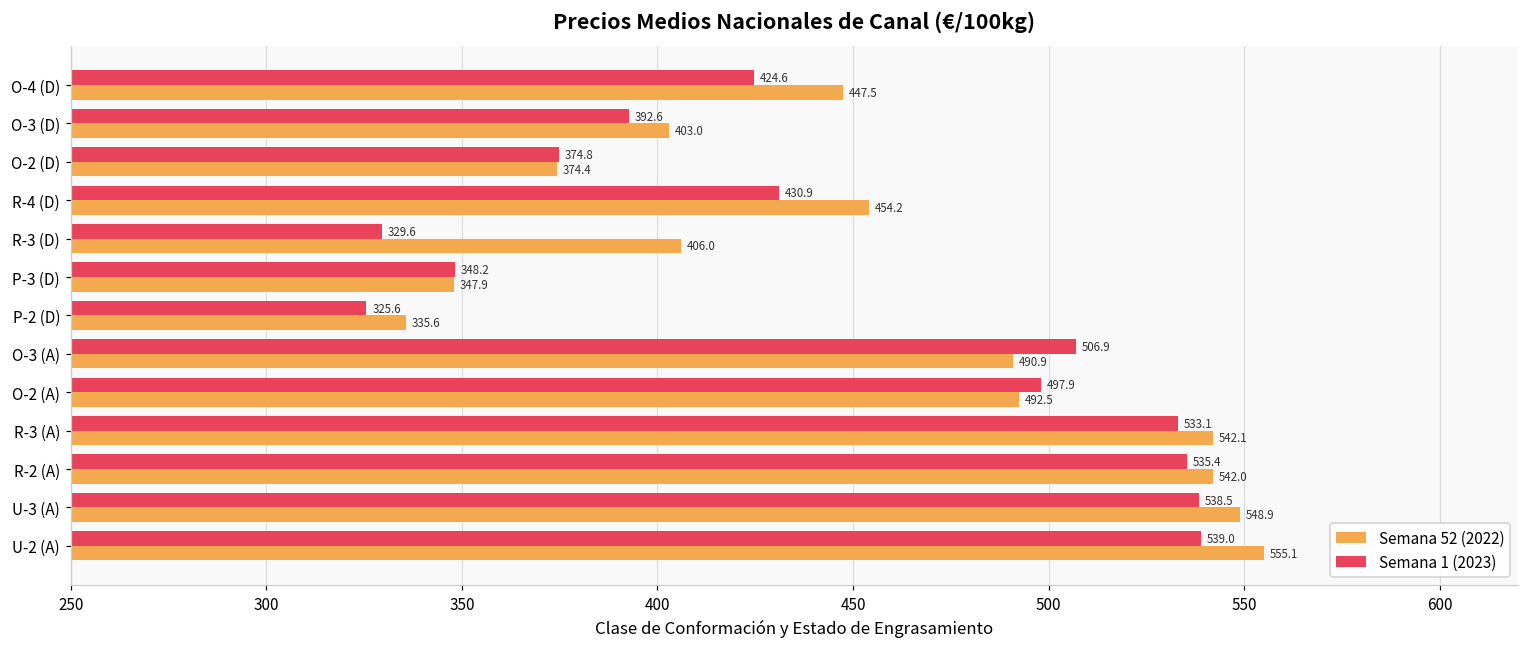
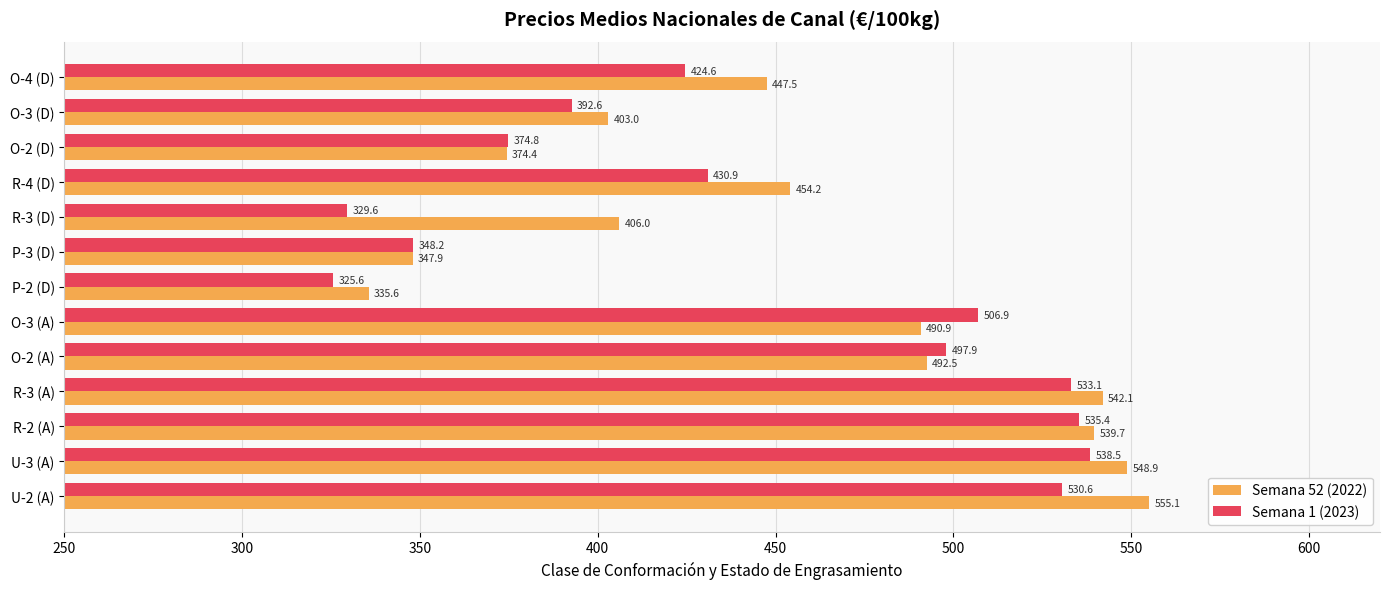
  {
    "Semana 52 (2022)": {
      "O-4 (D)": 447.5,
      "O-3 (D)": 403.0,
      "O-2 (D)": 374.4,
      "R-4 (D)": 454.2,
      "R-3 (D)": 406.0,
      "P-3 (D)": 347.9,
      "P-2 (D)": 335.6,
      "O-3 (A)": 490.9,
      "O-2 (A)": 492.5,
      "R-3 (A)": 542.1,
-     "R-2 (A)": 542.0,
+     "R-2 (A)": 539.7,
      "U-3 (A)": 548.9,
      "U-2 (A)": 555.1
    },
    "Semana 1 (2023)": {
      "O-4 (D)": 424.6,
      "O-3 (D)": 392.6,
      "O-2 (D)": 374.8,
      "R-4 (D)": 430.9,
      "R-3 (D)": 329.6,
      "P-3 (D)": 348.2,
      "P-2 (D)": 325.6,
      "O-3 (A)": 506.9,
      "O-2 (A)": 497.9,
      "R-3 (A)": 533.1,
      "R-2 (A)": 535.4,
      "U-3 (A)": 538.5,
-     "U-2 (A)": 539.0
+     "U-2 (A)": 530.6
    }
  }
